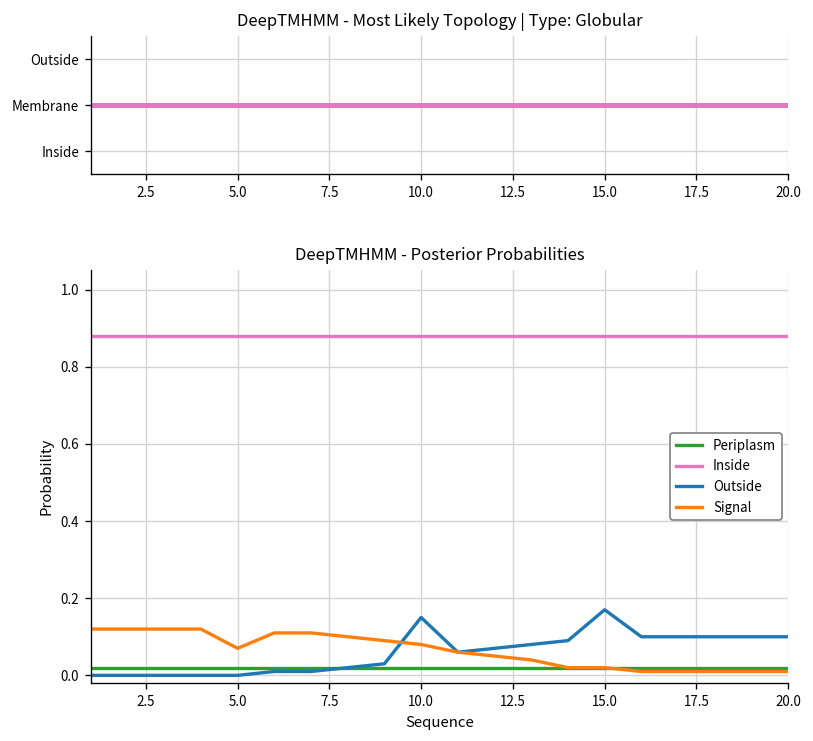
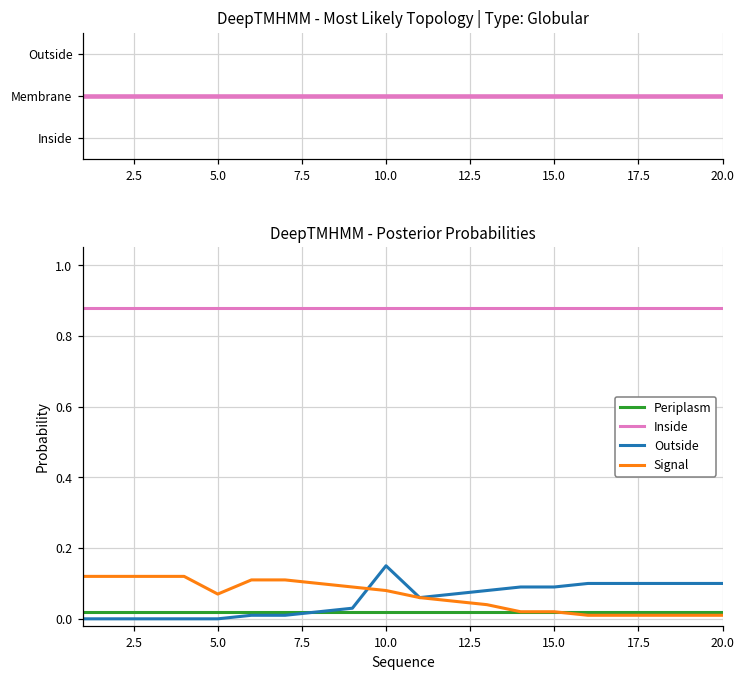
  {
    "Periplasm": {
      "5.0": 0.02,
      "10.0": 0.02,
      "20.0": 0.02
    },
    "Inside": {
      "5.0": 0.88,
      "10.0": 0.88,
      "15.0": 0.88,
      "20.0": 0.88
    },
    "Outside": {
      "5.0": 0.00,
      "10.0": 0.15,
-     "15.0": 0.17,
+     "15.0": 0.09,
      "20.0": 0.10
    },
    "Signal": {
      "5.0": 0.07,
      "10.0": 0.08,
      "20.0": 0.01
    }
  }
